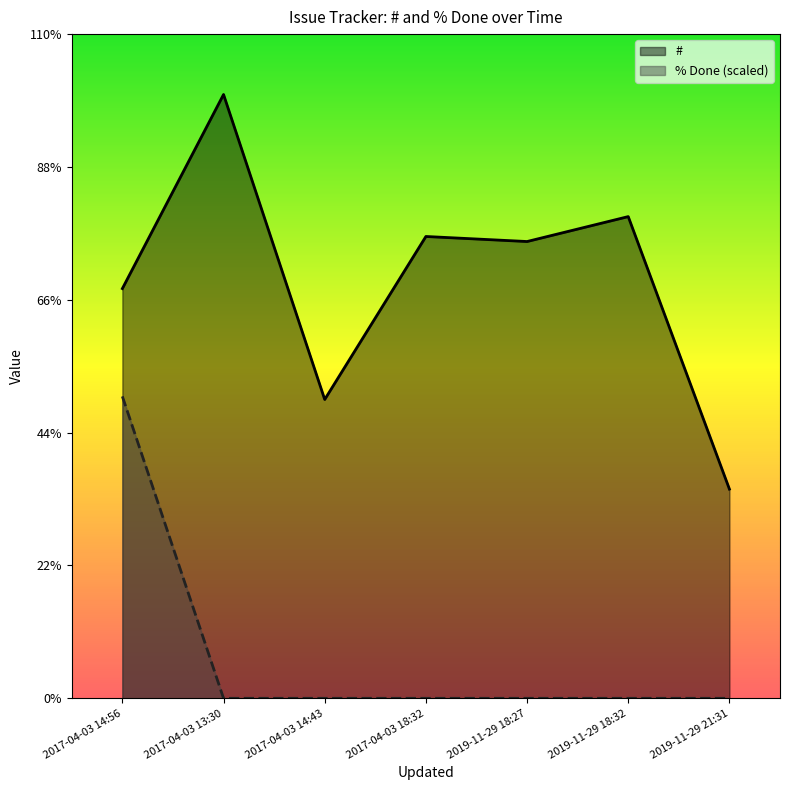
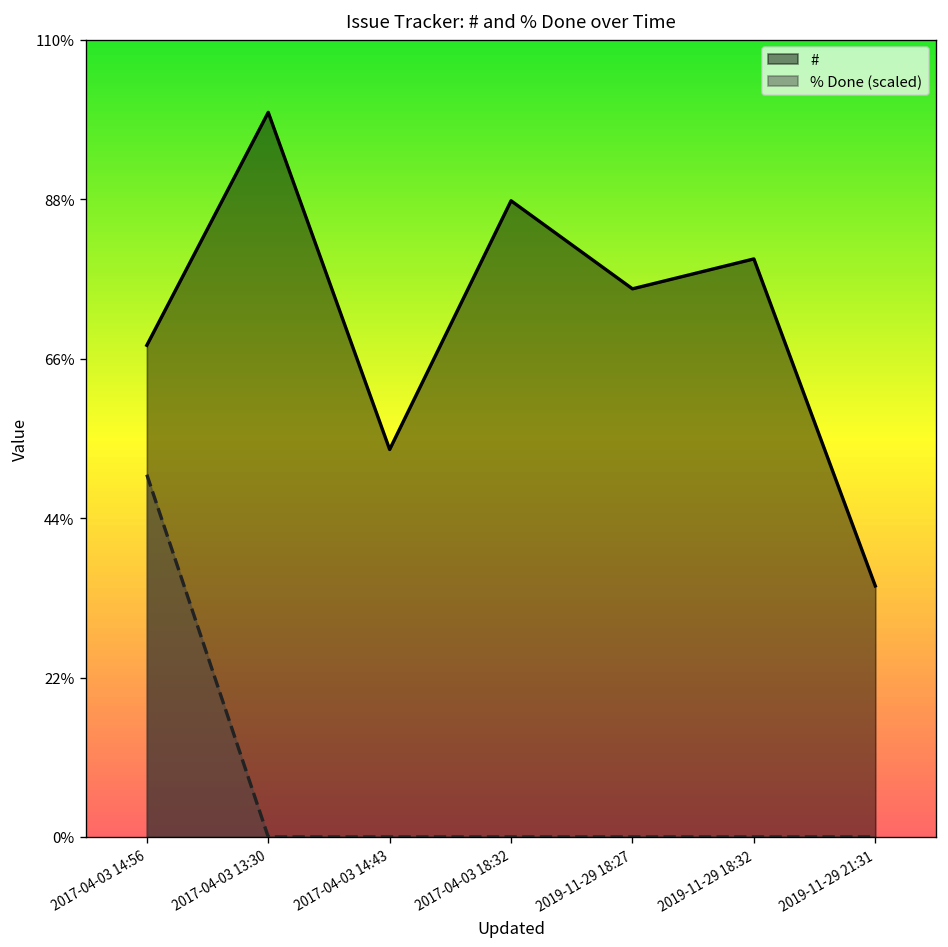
  {
    "#": {
      "2017-04-03 14:56": "68%",
      "2017-04-03 13:30": "100%",
-     "2017-04-03 14:43": "49%",
-     "2017-04-03 18:32": "76%",
+     "2017-04-03 14:43": "53%",
+     "2017-04-03 18:32": "88%",
      "2019-11-29 18:27": "76%",
      "2019-11-29 18:32": "80%",
      "2019-11-29 21:31": "35%"
    },
    "% Done (scaled)": {
      "2017-04-03 14:56": "50%",
      "2017-04-03 13:30": "0%",
      "2017-04-03 14:43": "0%",
      "2017-04-03 18:32": "0%",
      "2019-11-29 18:27": "0%",
      "2019-11-29 18:32": "0%",
      "2019-11-29 21:31": "0%"
    }
  }
